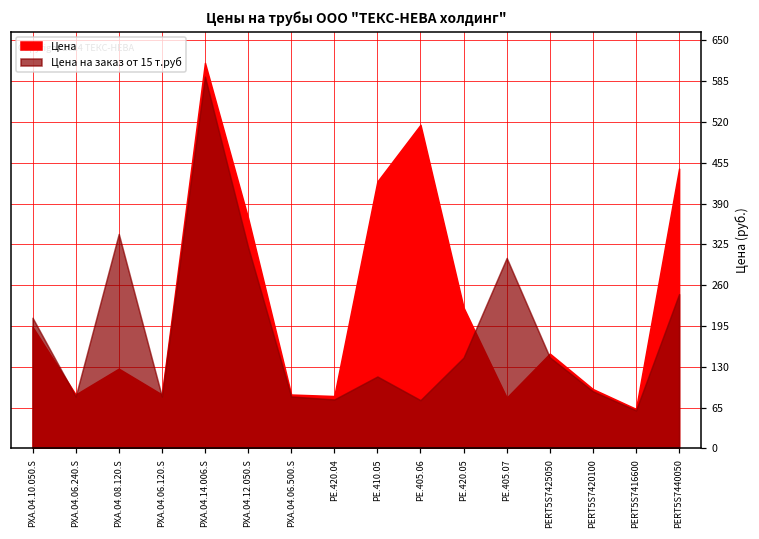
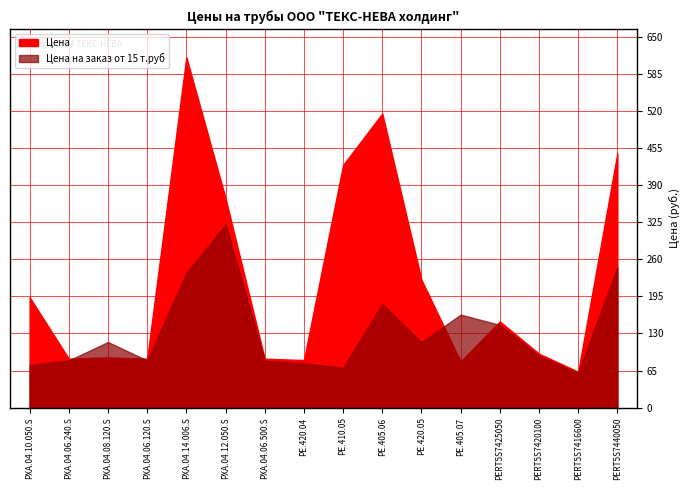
  {
    "Цена": {
      "PXA.04.10.050.S": 190,
-     "PXA.04.08.120.S": 130,
+     "PXA.04.08.120.S": 90,
      "PXA.04.14.006.S": 610,
      "PXA.04.12.050.S": 370,
      "PE.420.04": 80,
      "PE.410.05": 430,
      "PE.405.06": 520,
      "PE.420.05": 220,
      "PE.405.07": 80,
      "PERT5S7425050": 150,
      "PERT5S7440050": 450
    },
    "Цена на заказ от 15 т.руб": {
-     "PXA.04.10.050.S": 210,
-     "PXA.04.08.120.S": 340,
-     "PXA.04.14.006.S": 590,
+     "PXA.04.10.050.S": 70,
+     "PXA.04.08.120.S": 120,
+     "PXA.04.14.006.S": 240,
      "PXA.04.12.050.S": 320,
      "PE.420.04": 80,
-     "PE.410.05": 110,
-     "PE.405.06": 80,
-     "PE.420.05": 140,
-     "PE.405.07": 300,
+     "PE.410.05": 70,
+     "PE.405.06": 180,
+     "PE.420.05": 110,
+     "PE.405.07": 160,
      "PERT5S7425050": 150,
      "PERT5S7440050": 250
    }
  }
